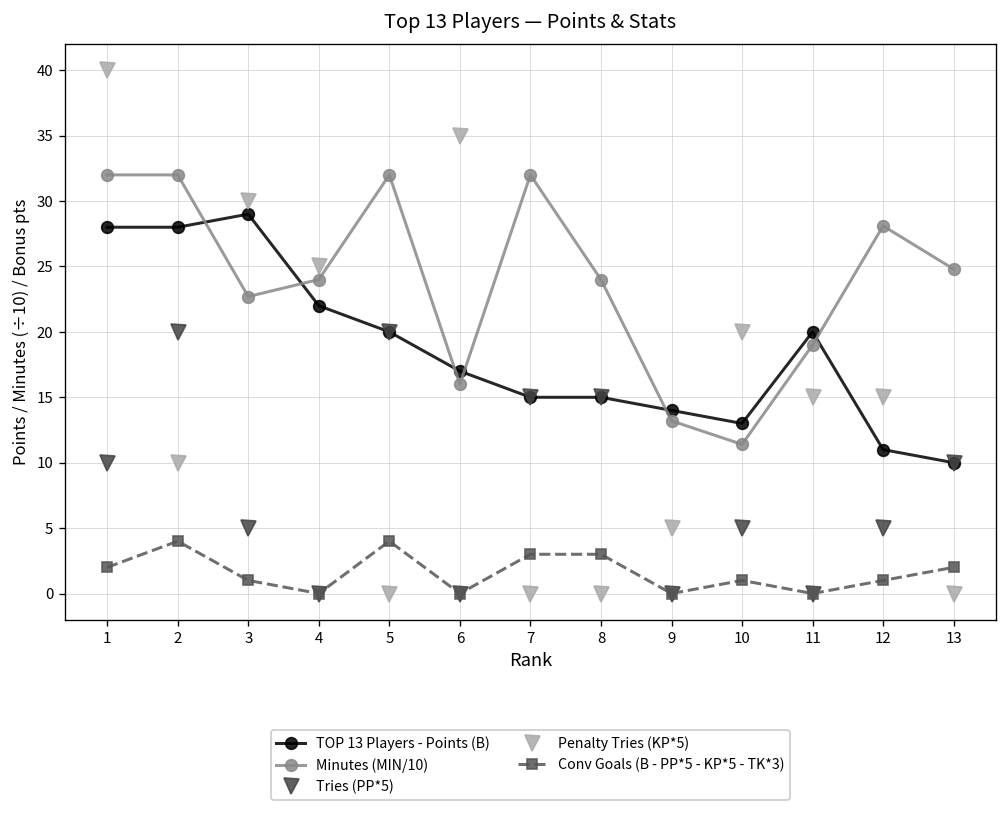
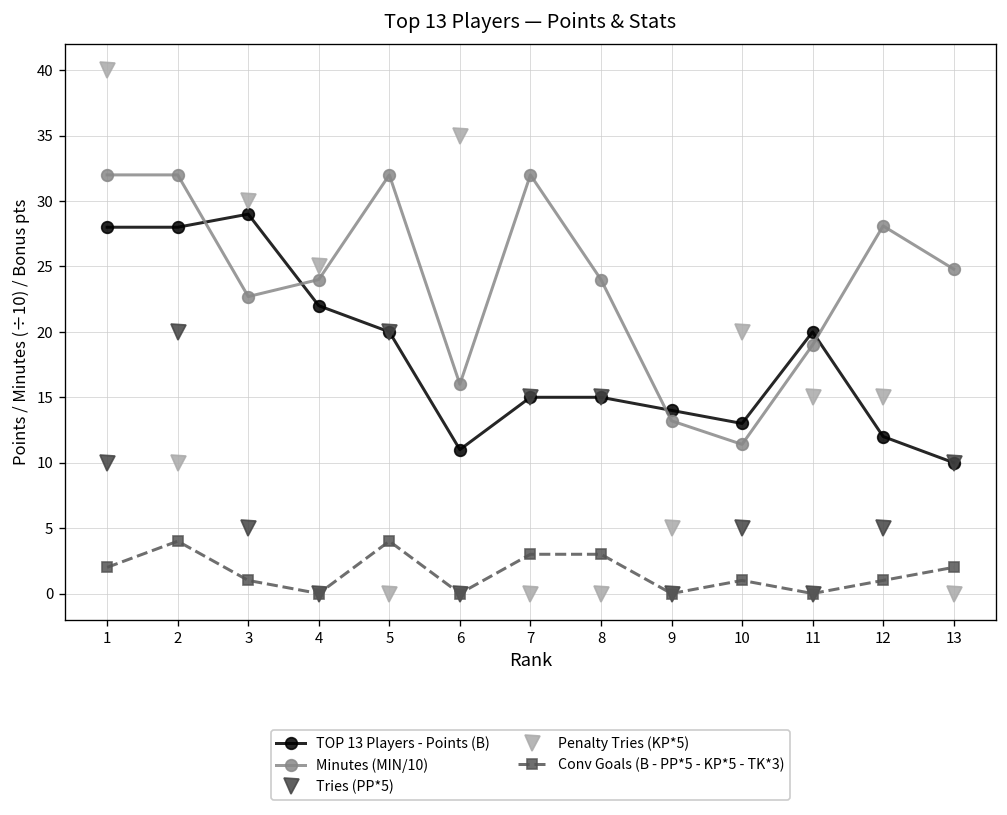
  {
    "TOP 13 Players - Points (B)": {
      "1": 28,
      "2": 28,
      "3": 29,
      "4": 22,
-     "6": 17,
+     "6": 11,
      "9": 14,
      "10": 13,
      "11": 20,
-     "12": 11
+     "12": 12
    }
  }
